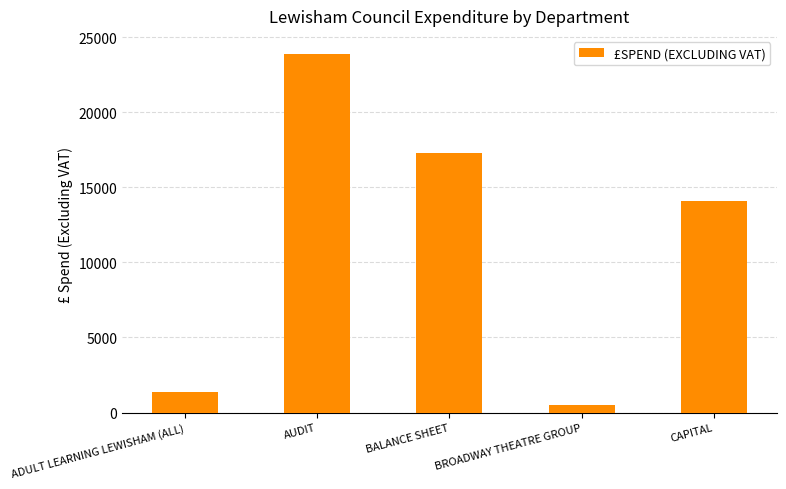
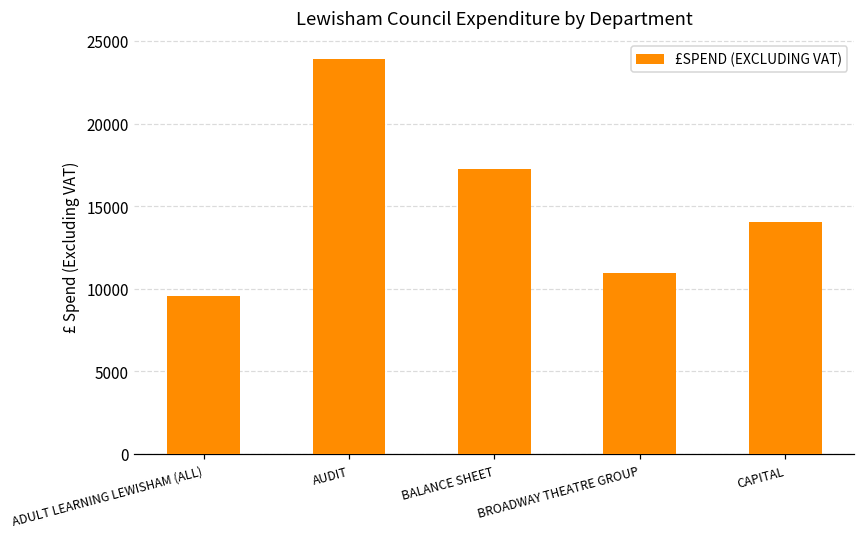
  {
-   "ADULT LEARNING LEWISHAM (ALL)": 1400,
+   "ADULT LEARNING LEWISHAM (ALL)": 9600,
    "AUDIT": 23900,
    "BALANCE SHEET": 17300,
-   "BROADWAY THEATRE GROUP": 500,
+   "BROADWAY THEATRE GROUP": 11000,
    "CAPITAL": 14100
  }
